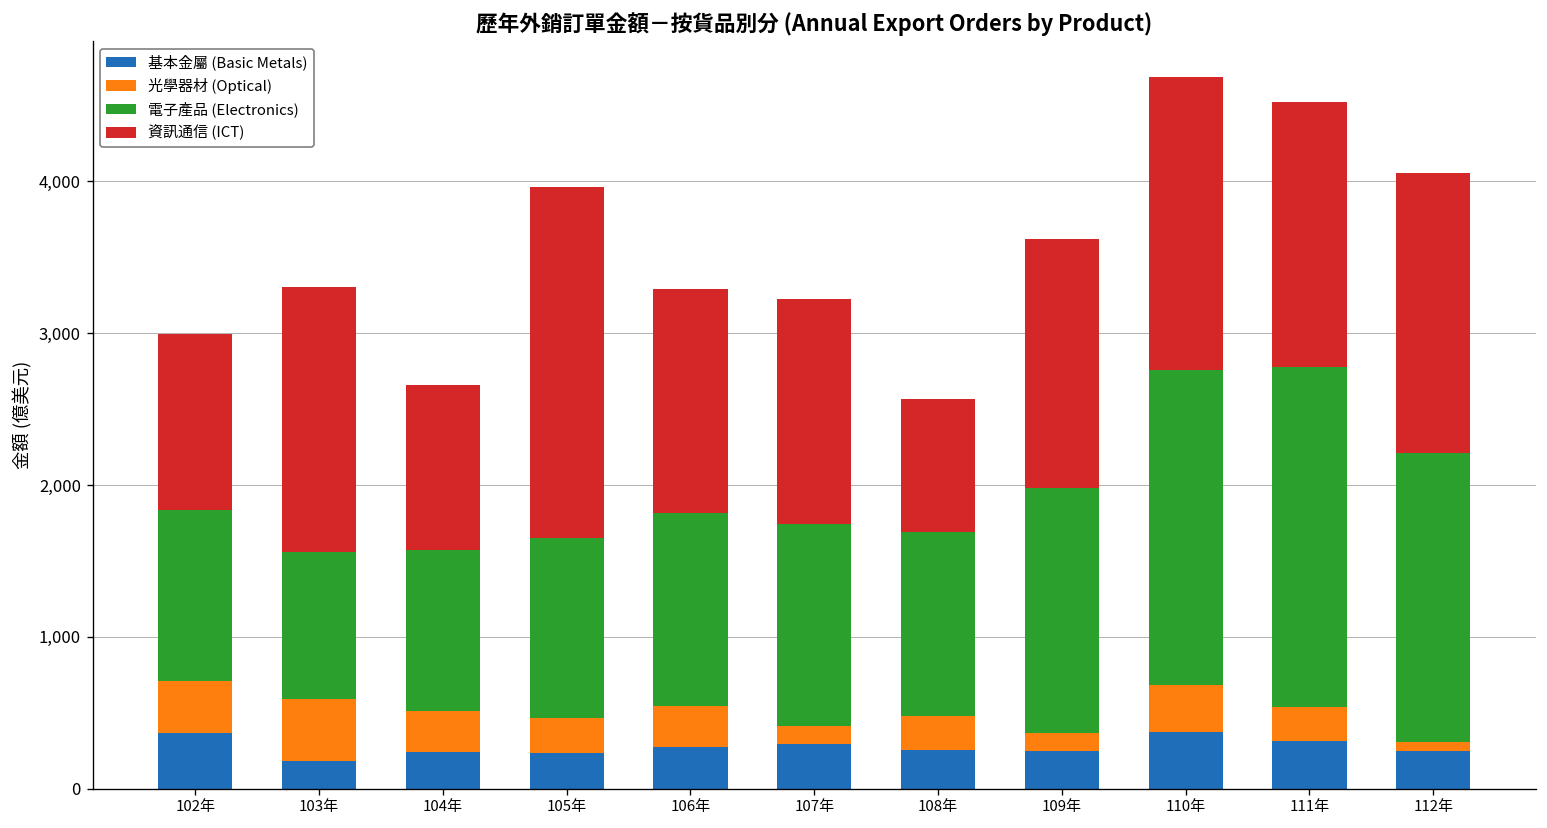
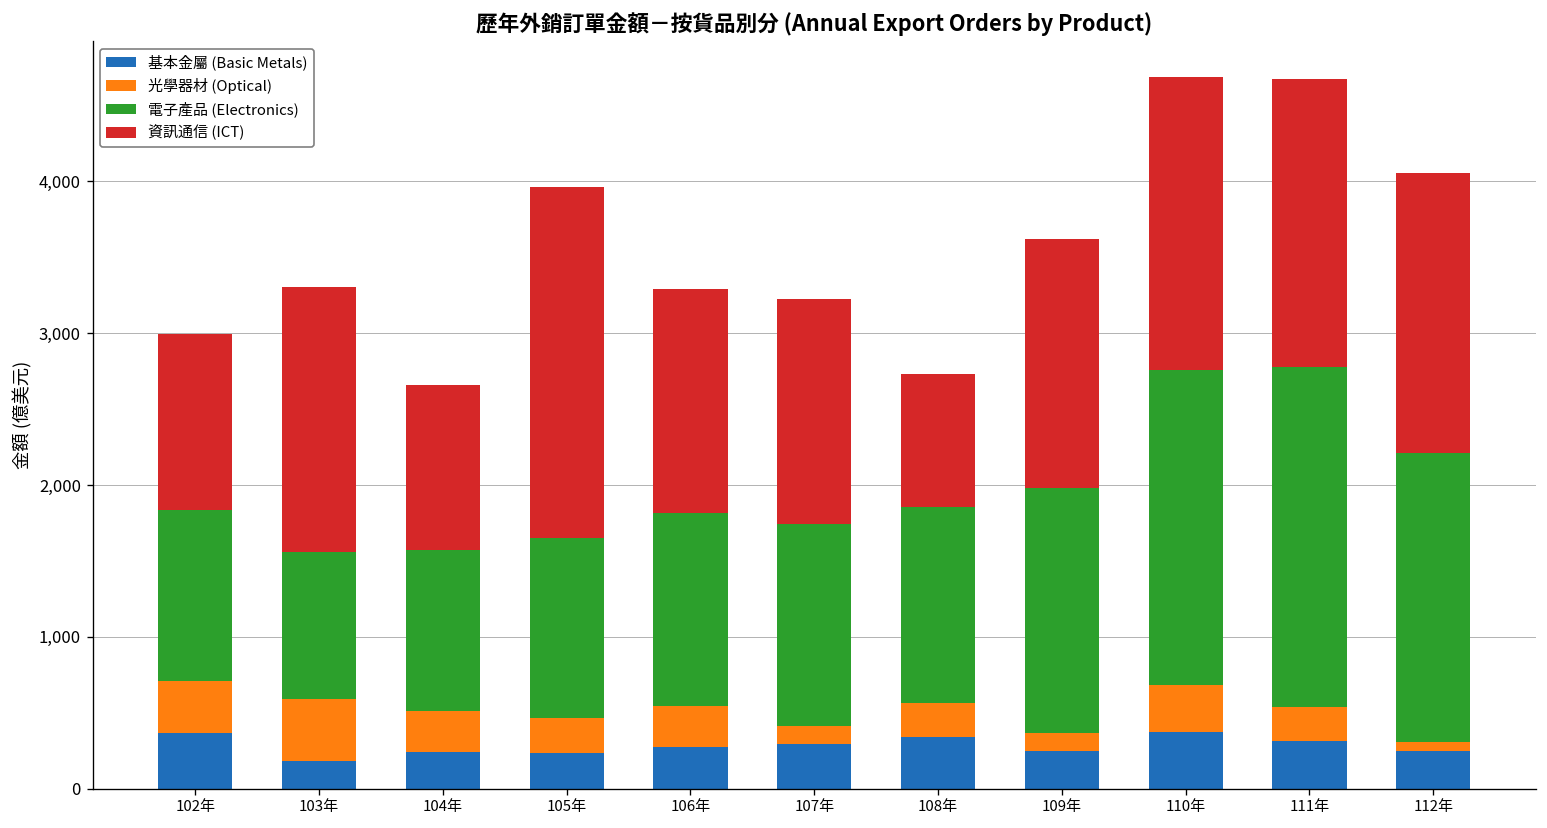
  {
    "基本金屬 (Basic Metals)": {
      "102年": "360",
      "103年": "180",
      "104年": "240",
      "105年": "240",
      "106年": "270",
      "107年": "300",
-     "108年": "250",
+     "108年": "340",
      "109年": "250",
      "110年": "370",
      "111年": "320",
      "112年": "250"
    },
    "光學器材 (Optical)": {
      "102年": "340",
      "103年": "410",
      "104年": "270",
      "105年": "230",
      "106年": "270",
      "107年": "120",
      "108年": "230",
      "109年": "120",
      "110年": "310",
      "111年": "220",
      "112年": "60"
    },
    "電子產品 (Electronics)": {
      "102年": "1,130",
      "103年": "970",
      "104年": "1,060",
      "105年": "1,190",
      "106年": "1,270",
      "107年": "1,330",
-     "108年": "1,210",
+     "108年": "1,290",
      "109年": "1,610",
      "110年": "2,070",
      "111年": "2,240",
      "112年": "1,900"
    },
    "資訊通信 (ICT)": {
      "102年": "1,160",
      "103年": "1,740",
      "104年": "1,090",
      "105年": "2,310",
      "106年": "1,480",
      "107年": "1,490",
      "108年": "880",
      "109年": "1,640",
      "110年": "1,930",
-     "111年": "1,750",
+     "111年": "1,900",
      "112年": "1,850"
    }
  }
